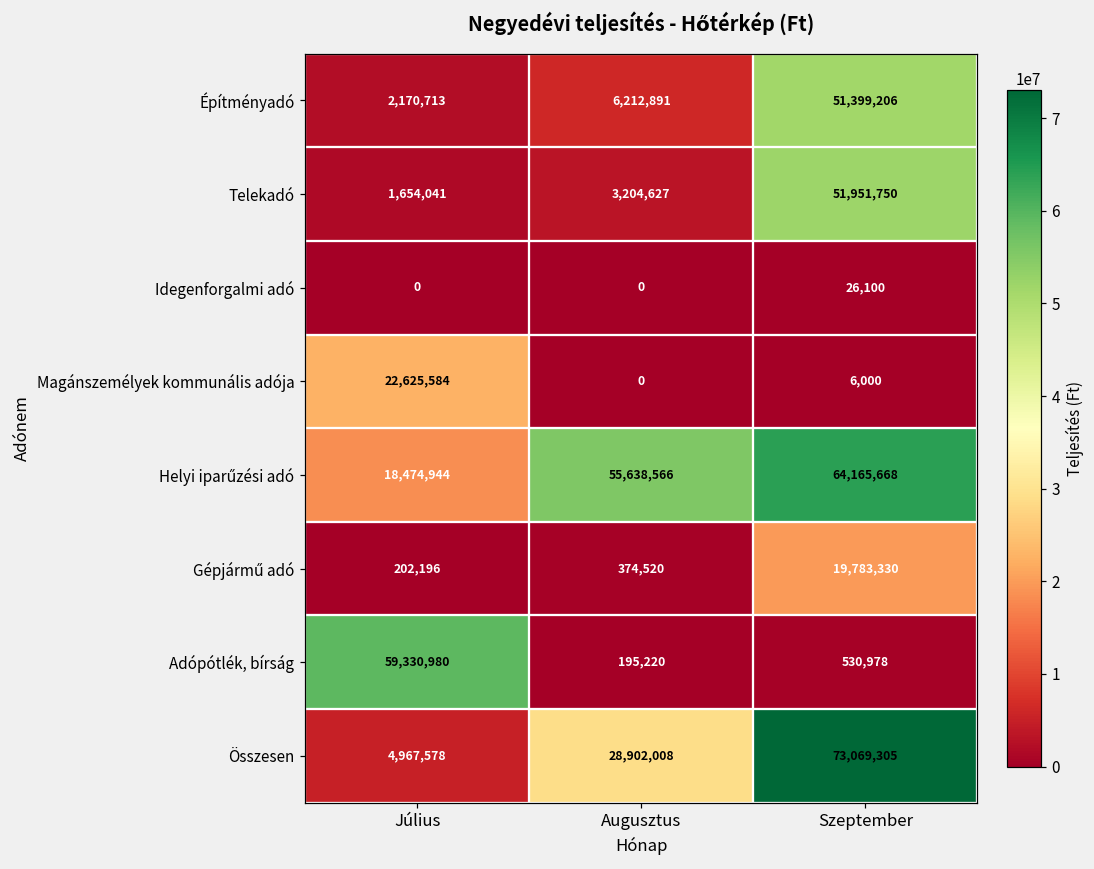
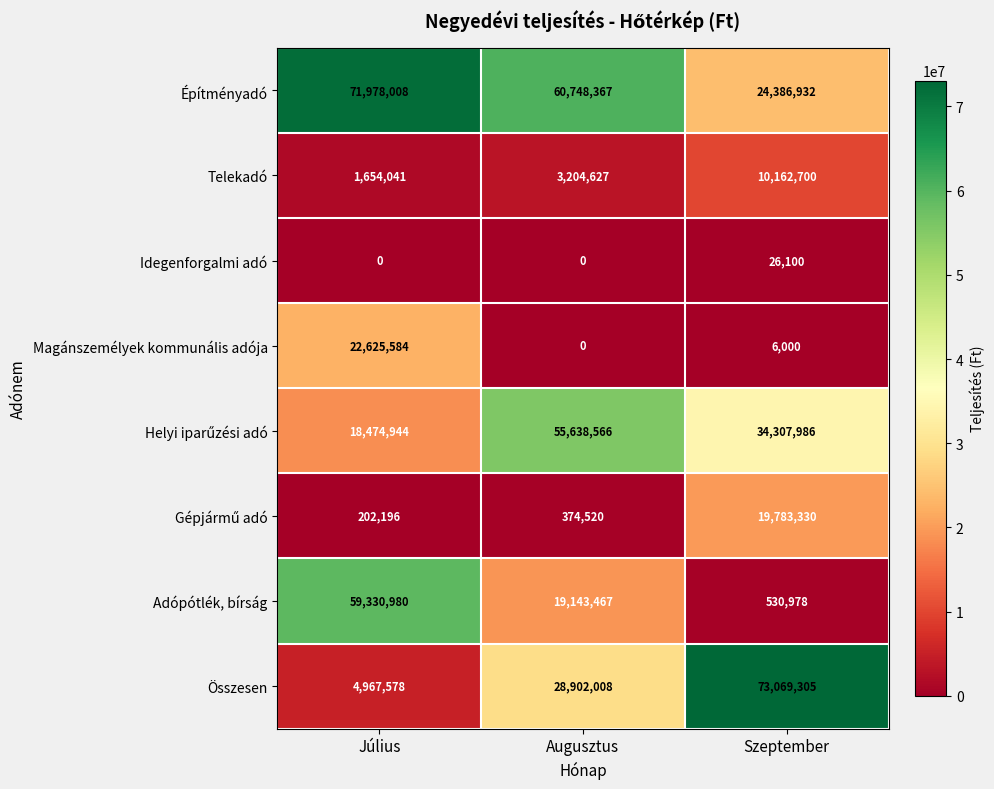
  {
    "Építményadó": {
-     "Július": "2,170,713",
-     "Augusztus": "6,212,891",
-     "Szeptember": "51,399,206"
+     "Július": "71,978,008",
+     "Augusztus": "60,748,367",
+     "Szeptember": "24,386,932"
    },
    "Telekadó": {
      "Július": "1,654,041",
      "Augusztus": "3,204,627",
-     "Szeptember": "51,951,750"
+     "Szeptember": "10,162,700"
    },
    "Idegenforgalmi adó": {
      "Július": "0",
      "Augusztus": "0",
      "Szeptember": "26,100"
    },
    "Magánszemélyek kommunális adója": {
      "Július": "22,625,584",
      "Augusztus": "0",
      "Szeptember": "6,000"
    },
    "Helyi iparűzési adó": {
      "Július": "18,474,944",
      "Augusztus": "55,638,566",
-     "Szeptember": "64,165,668"
+     "Szeptember": "34,307,986"
    },
    "Gépjármű adó": {
      "Július": "202,196",
      "Augusztus": "374,520",
      "Szeptember": "19,783,330"
    },
    "Adópótlék, bírság": {
      "Július": "59,330,980",
-     "Augusztus": "195,220",
+     "Augusztus": "19,143,467",
      "Szeptember": "530,978"
    },
    "Összesen": {
      "Július": "4,967,578",
      "Augusztus": "28,902,008",
      "Szeptember": "73,069,305"
    }
  }
